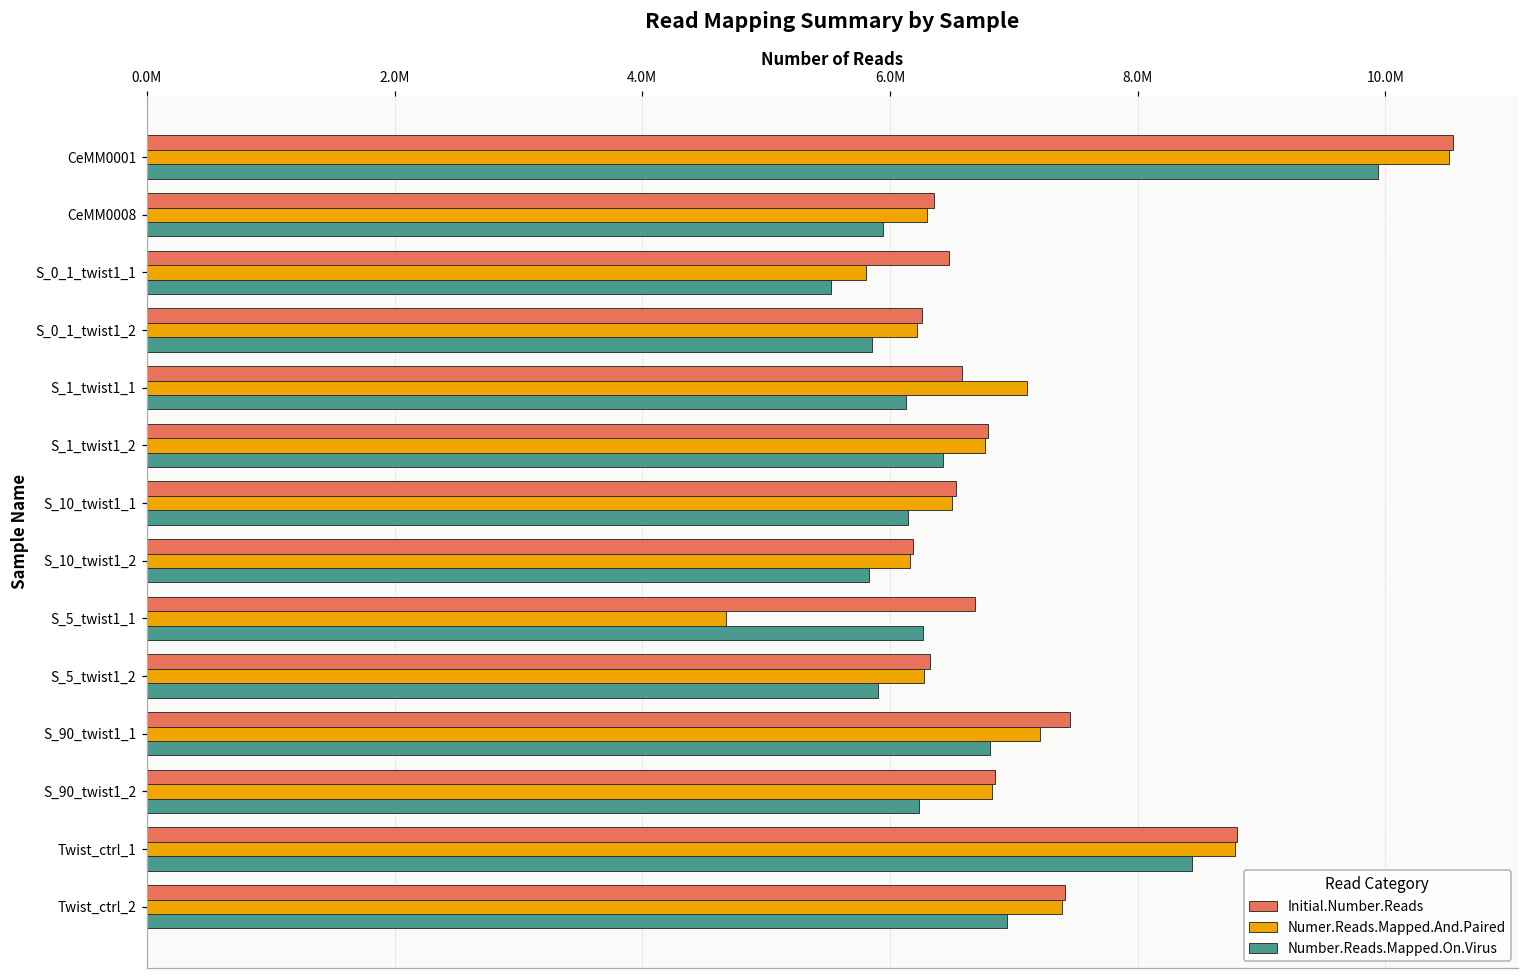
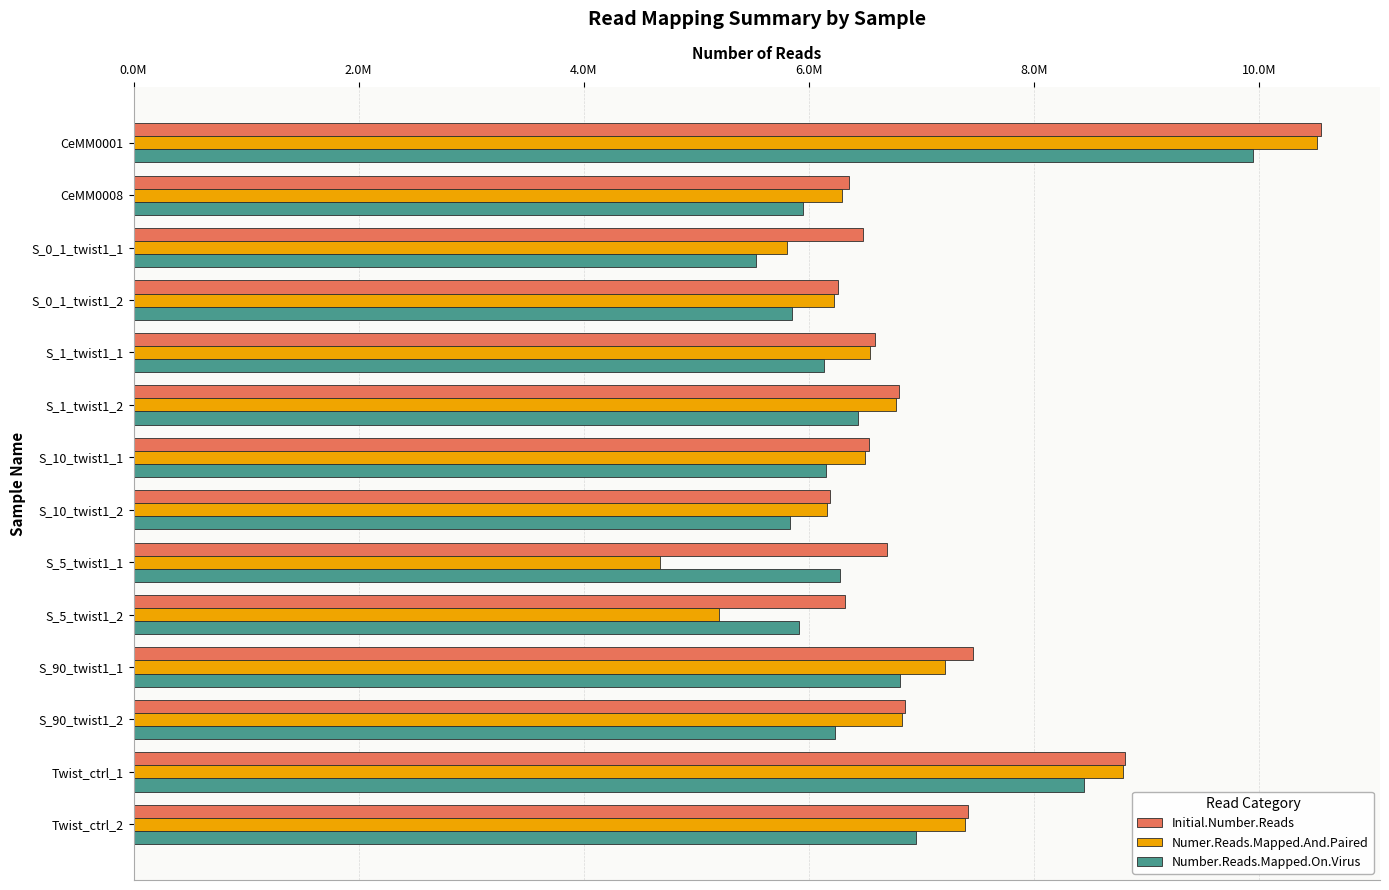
  {
    "Initial.Number.Reads": {
      "CeMM0001": 10540000,
      "CeMM0008": 6350000,
      "S_0_1_twist1_1": 6480000,
      "S_0_1_twist1_2": 6260000,
      "S_1_twist1_1": 6580000,
      "S_1_twist1_2": 6800000,
      "S_10_twist1_1": 6530000,
      "S_10_twist1_2": 6180000,
      "S_5_twist1_1": 6690000,
      "S_5_twist1_2": 6320000,
      "S_90_twist1_1": 7450000,
      "S_90_twist1_2": 6850000,
      "Twist_ctrl_1": 8800000,
      "Twist_ctrl_2": 7420000
    },
    "Numer.Reads.Mapped.And.Paired": {
      "CeMM0001": 10510000,
      "CeMM0008": 6300000,
      "S_0_1_twist1_1": 5800000,
      "S_0_1_twist1_2": 6220000,
-     "S_1_twist1_1": 7100000,
+     "S_1_twist1_1": 6540000,
      "S_1_twist1_2": 6770000,
      "S_10_twist1_1": 6500000,
      "S_10_twist1_2": 6160000,
      "S_5_twist1_1": 4680000,
-     "S_5_twist1_2": 6280000,
+     "S_5_twist1_2": 5200000,
      "S_90_twist1_1": 7210000,
      "S_90_twist1_2": 6820000,
      "Twist_ctrl_1": 8790000,
      "Twist_ctrl_2": 7390000
    },
    "Number.Reads.Mapped.On.Virus": {
      "CeMM0001": 9940000,
      "CeMM0008": 5950000,
      "S_0_1_twist1_1": 5530000,
      "S_0_1_twist1_2": 5850000,
      "S_1_twist1_1": 6130000,
      "S_1_twist1_2": 6430000,
      "S_10_twist1_1": 6150000,
      "S_10_twist1_2": 5830000,
      "S_5_twist1_1": 6270000,
      "S_5_twist1_2": 5910000,
      "S_90_twist1_1": 6810000,
      "S_90_twist1_2": 6230000,
      "Twist_ctrl_1": 8440000,
      "Twist_ctrl_2": 6950000
    }
  }
